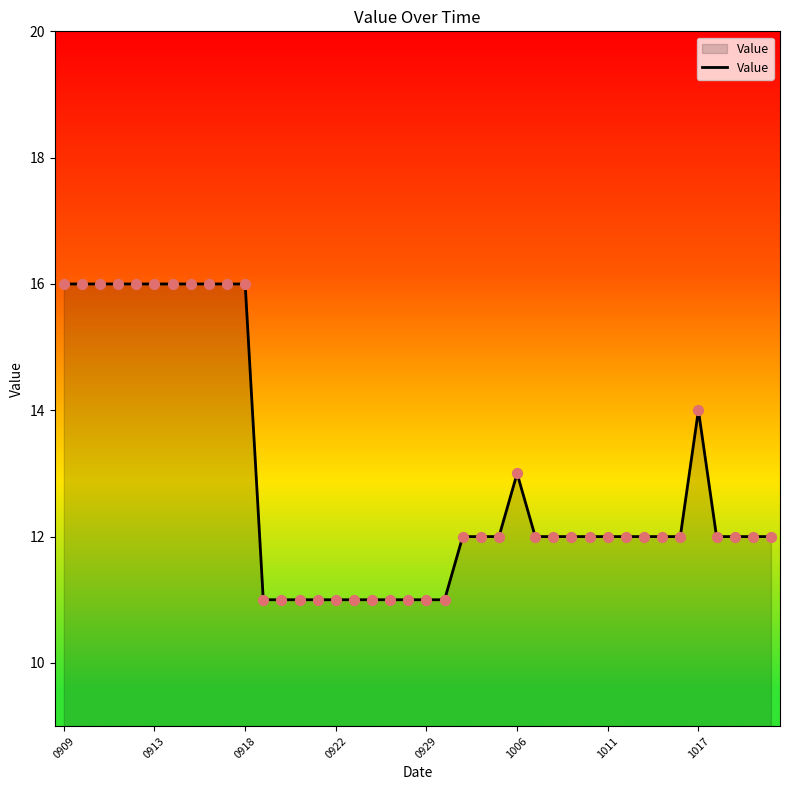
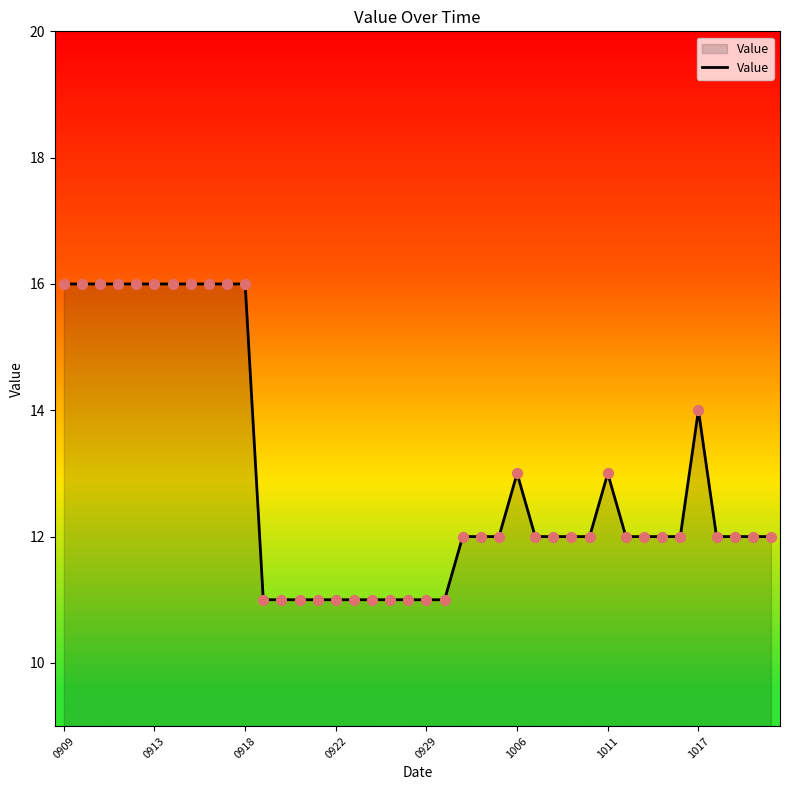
  {
    "0909": 16,
    "0913": 16,
    "0918": 16,
    "0922": 11,
    "0929": 11,
    "1006": 13,
-   "1011": 12,
+   "1011": 13,
    "1017": 14
  }
